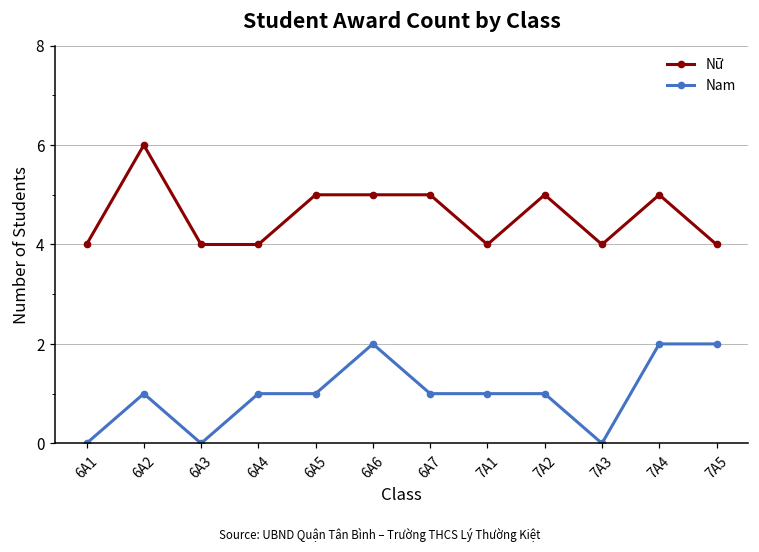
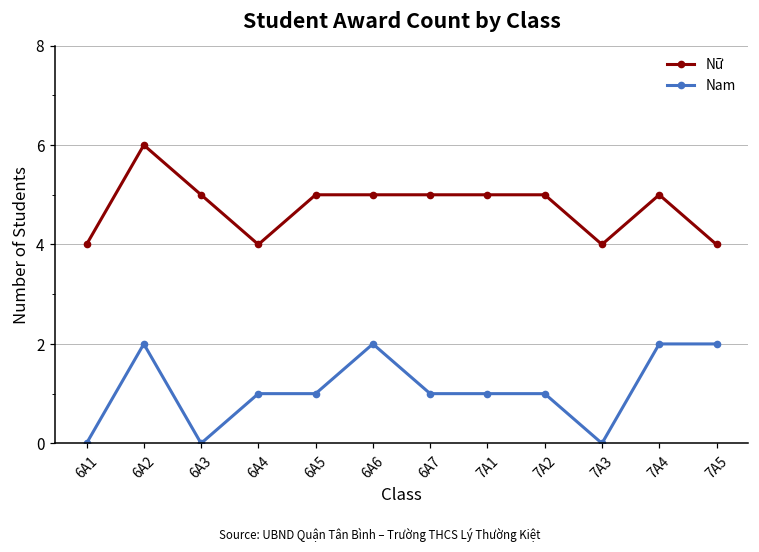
  {
    "Nữ": {
      "6A1": 4,
      "6A2": 6,
-     "6A3": 4,
+     "6A3": 5,
      "6A4": 4,
      "6A5": 5,
      "6A6": 5,
      "6A7": 5,
-     "7A1": 4,
+     "7A1": 5,
      "7A2": 5,
      "7A3": 4,
      "7A4": 5,
      "7A5": 4
    },
    "Nam": {
      "6A1": 0,
-     "6A2": 1,
+     "6A2": 2,
      "6A3": 0,
      "6A4": 1,
      "6A5": 1,
      "6A6": 2,
      "6A7": 1,
      "7A1": 1,
      "7A2": 1,
      "7A3": 0,
      "7A4": 2,
      "7A5": 2
    }
  }
